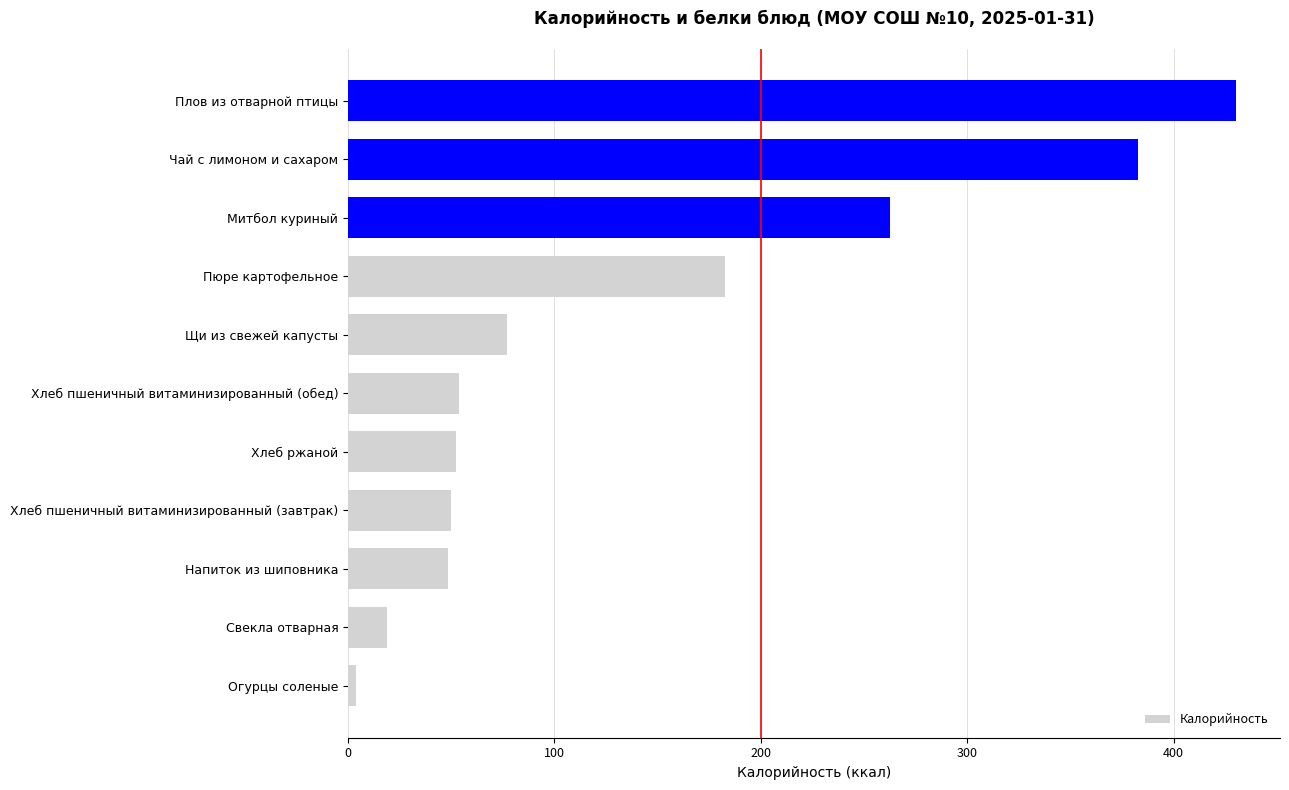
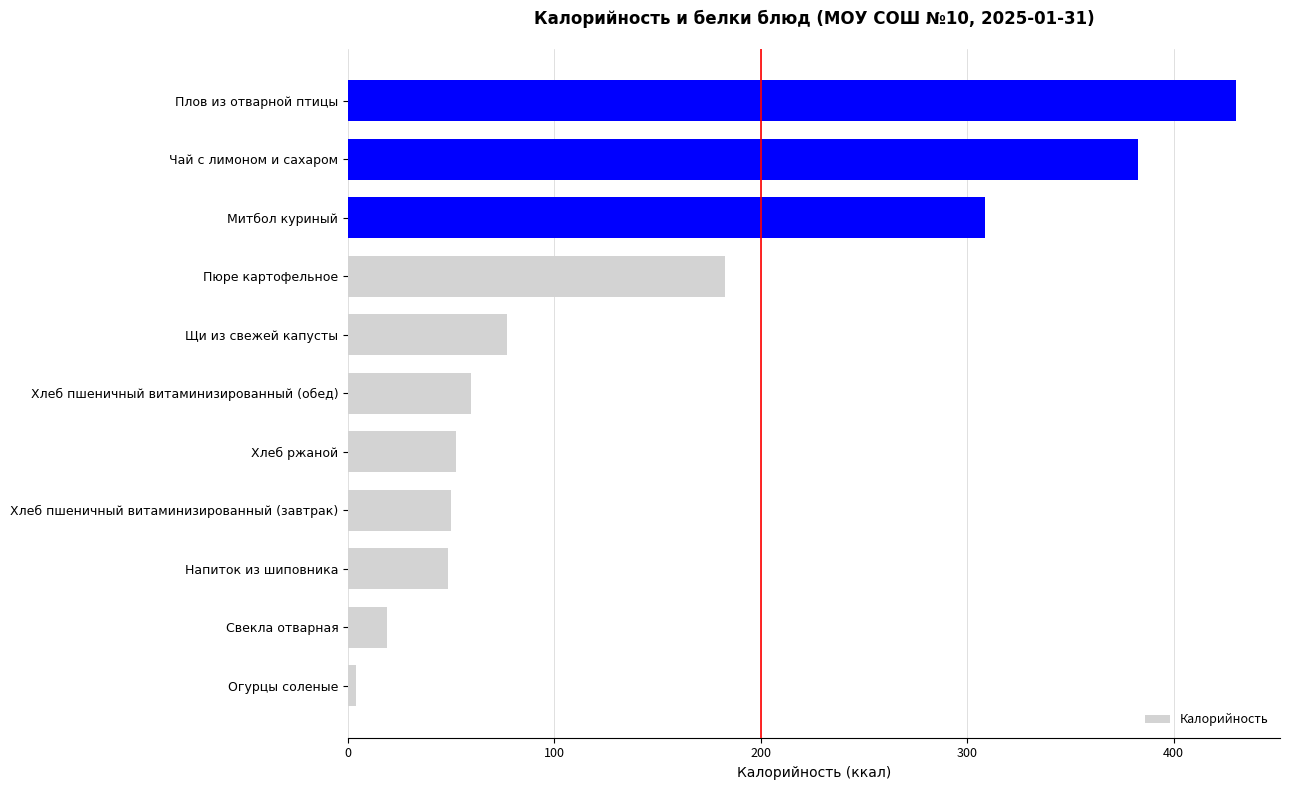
  {
    "Плов из отварной птицы": 430,
    "Чай с лимоном и сахаром": 383,
-   "Митбол куриный": 263,
+   "Митбол куриный": 309,
    "Пюре картофельное": 183,
    "Щи из свежей капусты": 77,
-   "Хлеб пшеничный витаминизированный (обед)": 54,
+   "Хлеб пшеничный витаминизированный (обед)": 60,
    "Хлеб ржаной": 52,
    "Хлеб пшеничный витаминизированный (завтрак)": 50,
    "Напиток из шиповника": 48,
    "Свекла отварная": 19,
    "Огурцы соленые": 4
  }
